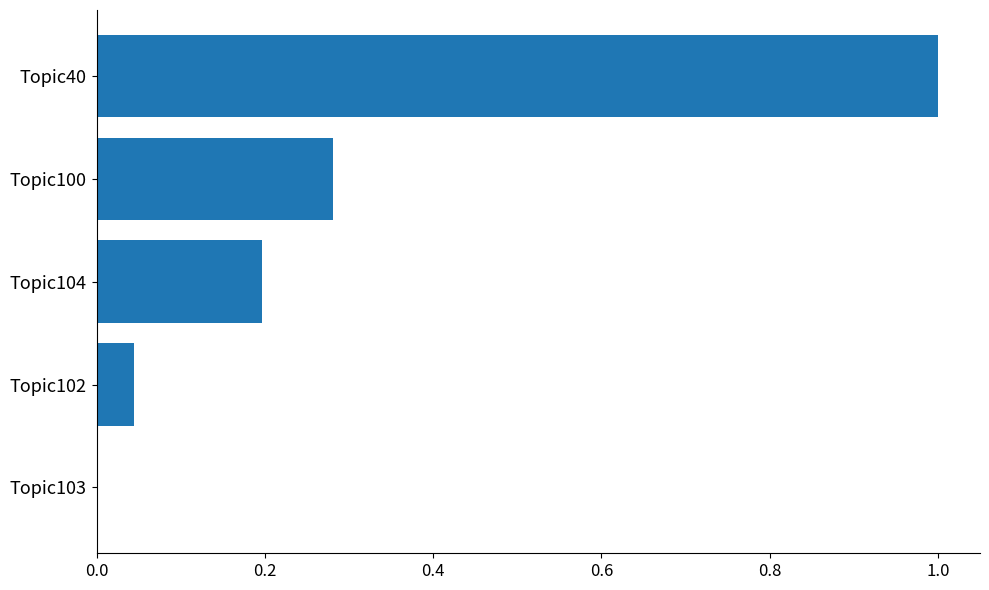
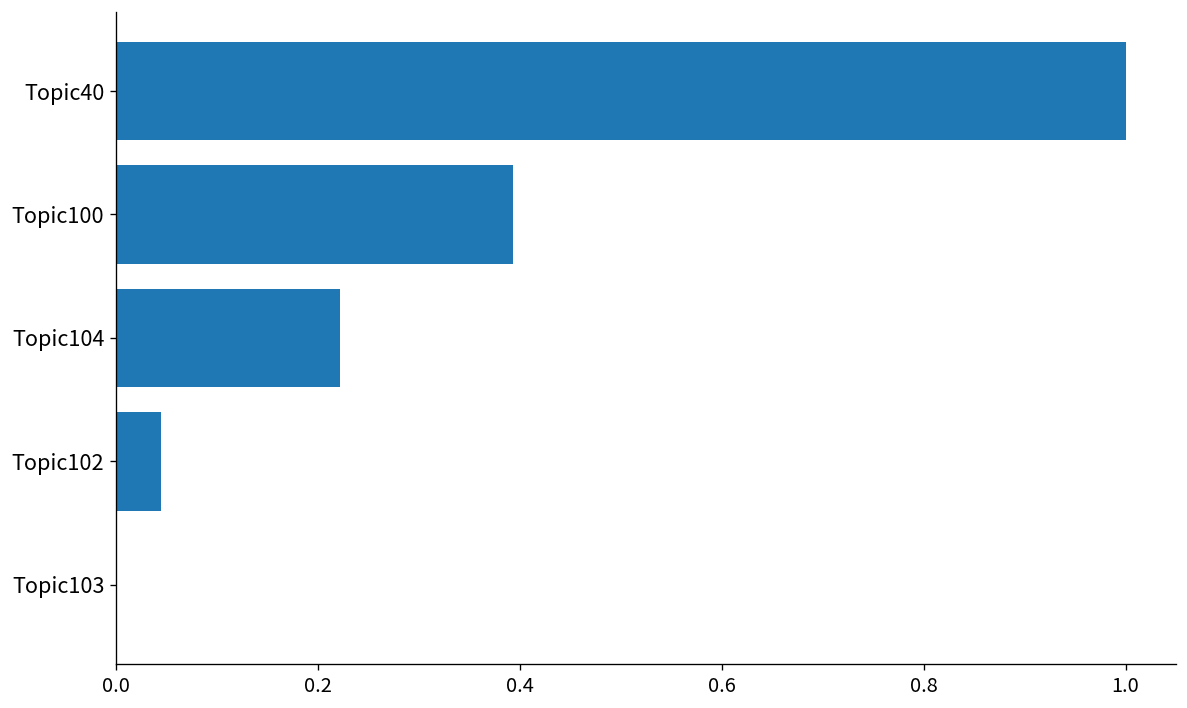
  {
    "Topic40": 1.00,
-   "Topic100": 0.28,
-   "Topic104": 0.20,
+   "Topic100": 0.39,
+   "Topic104": 0.22,
    "Topic102": 0.04
  }
